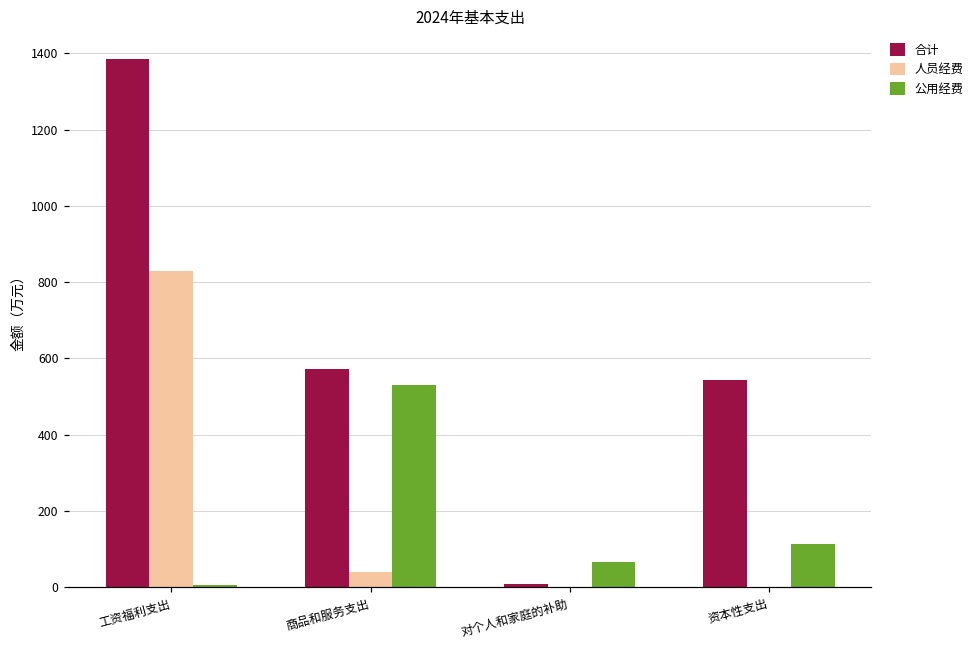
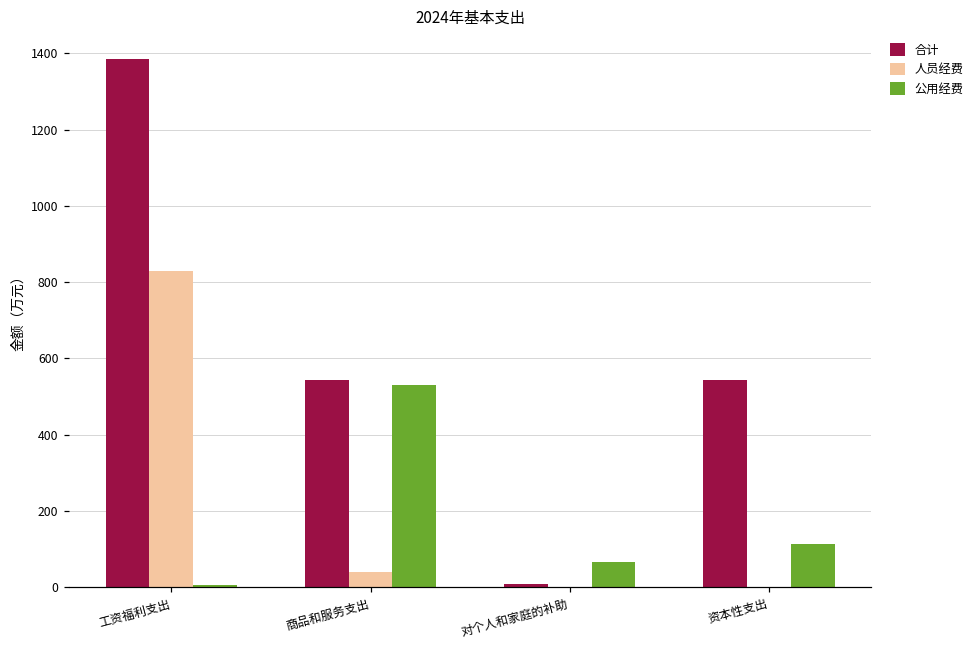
  {
    "合计": {
      "工资福利支出": 1390,
-     "商品和服务支出": 570,
+     "商品和服务支出": 540,
      "对个人和家庭的补助": 10,
      "资本性支出": 540
    },
    "人员经费": {
      "工资福利支出": 830,
      "商品和服务支出": 40,
      "资本性支出": 0
    },
    "公用经费": {
      "商品和服务支出": 530,
      "对个人和家庭的补助": 70,
      "资本性支出": 110
    }
  }
